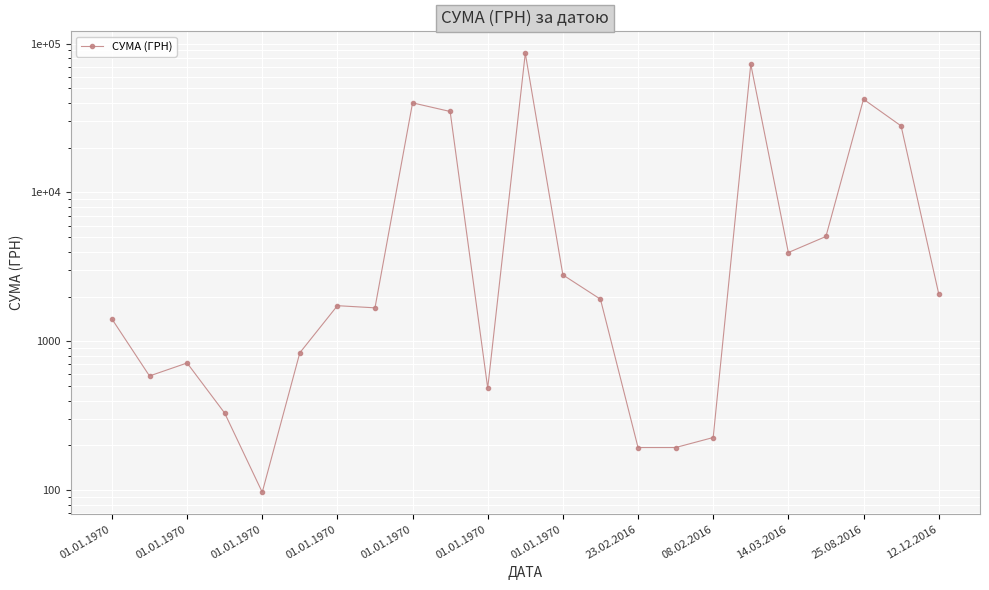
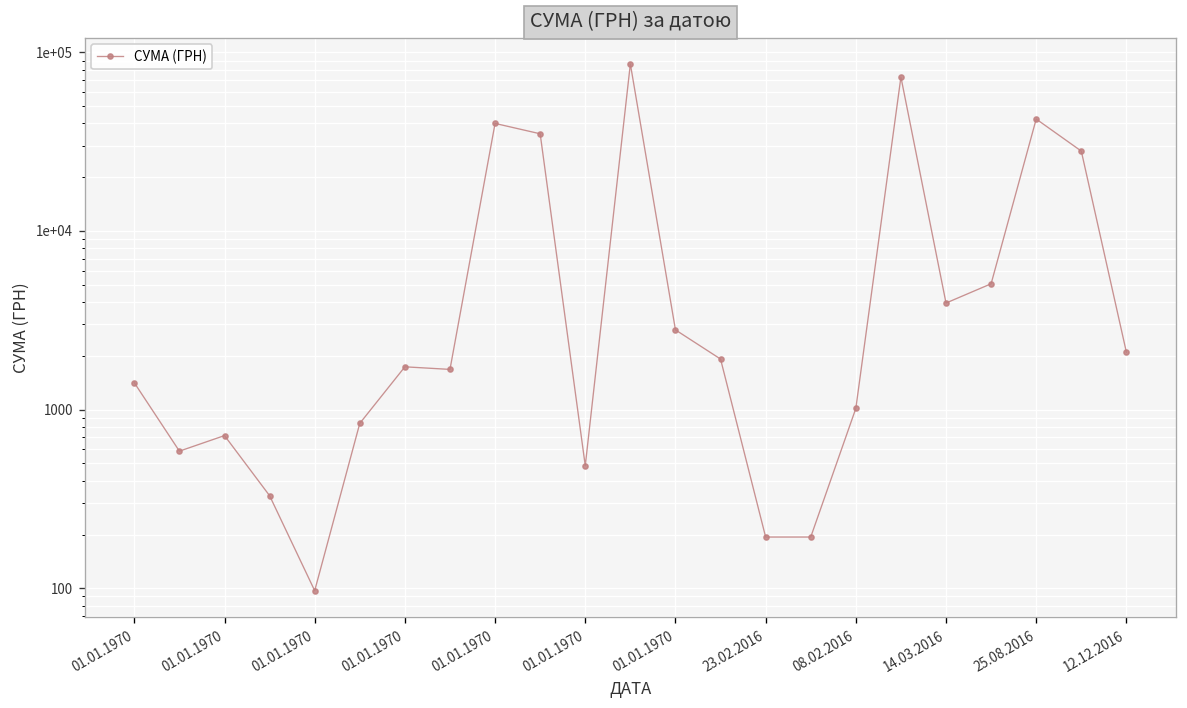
  {
-   "08.02.2016": 230,
+   "08.02.2016": 1000,
    "25.08.2016": 42000,
    "12.12.2016": 2100
  }
